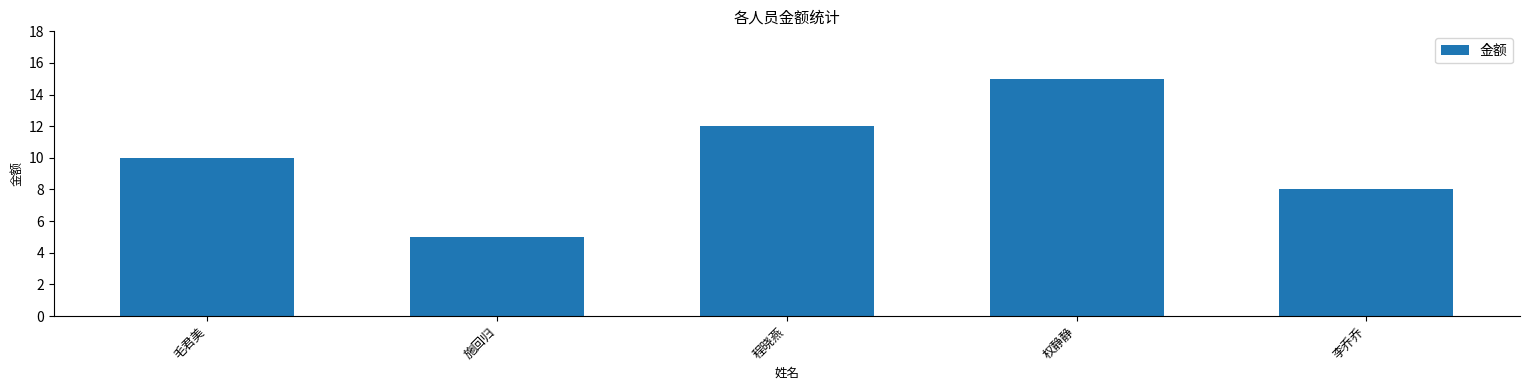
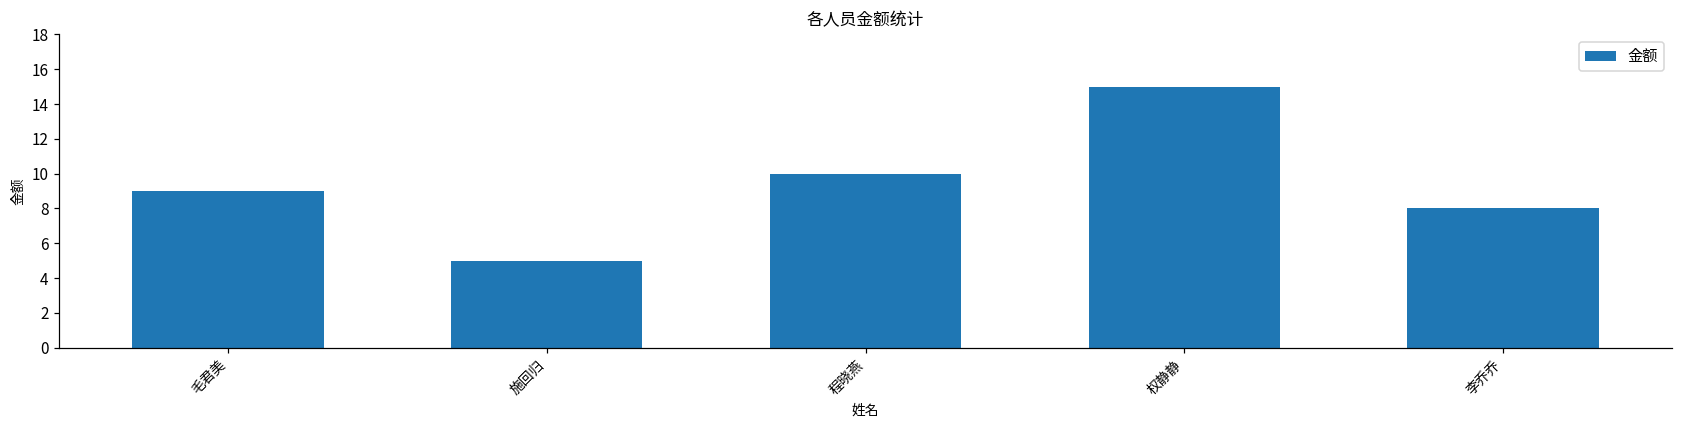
  {
-   "毛君美": 10,
+   "毛君美": 9,
    "施回归": 5,
-   "程晓燕": 12,
+   "程晓燕": 10,
    "权静静": 15,
    "李乔乔": 8
  }
